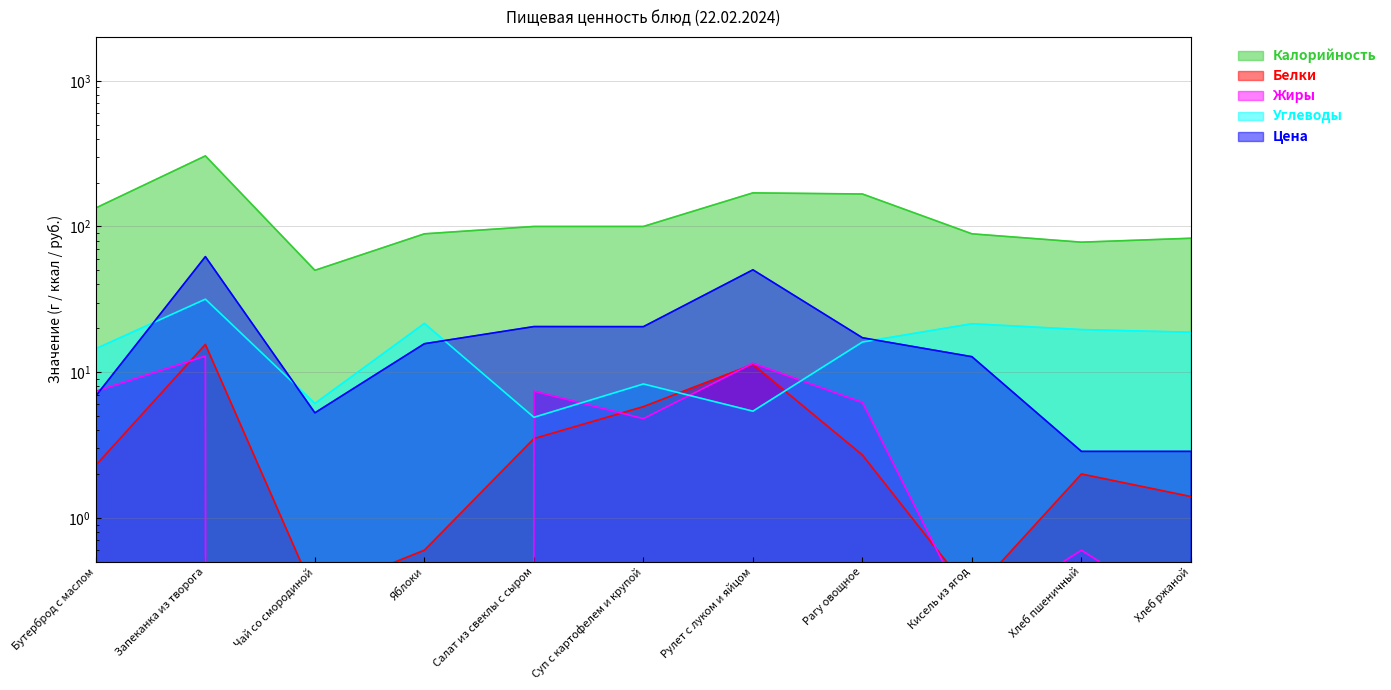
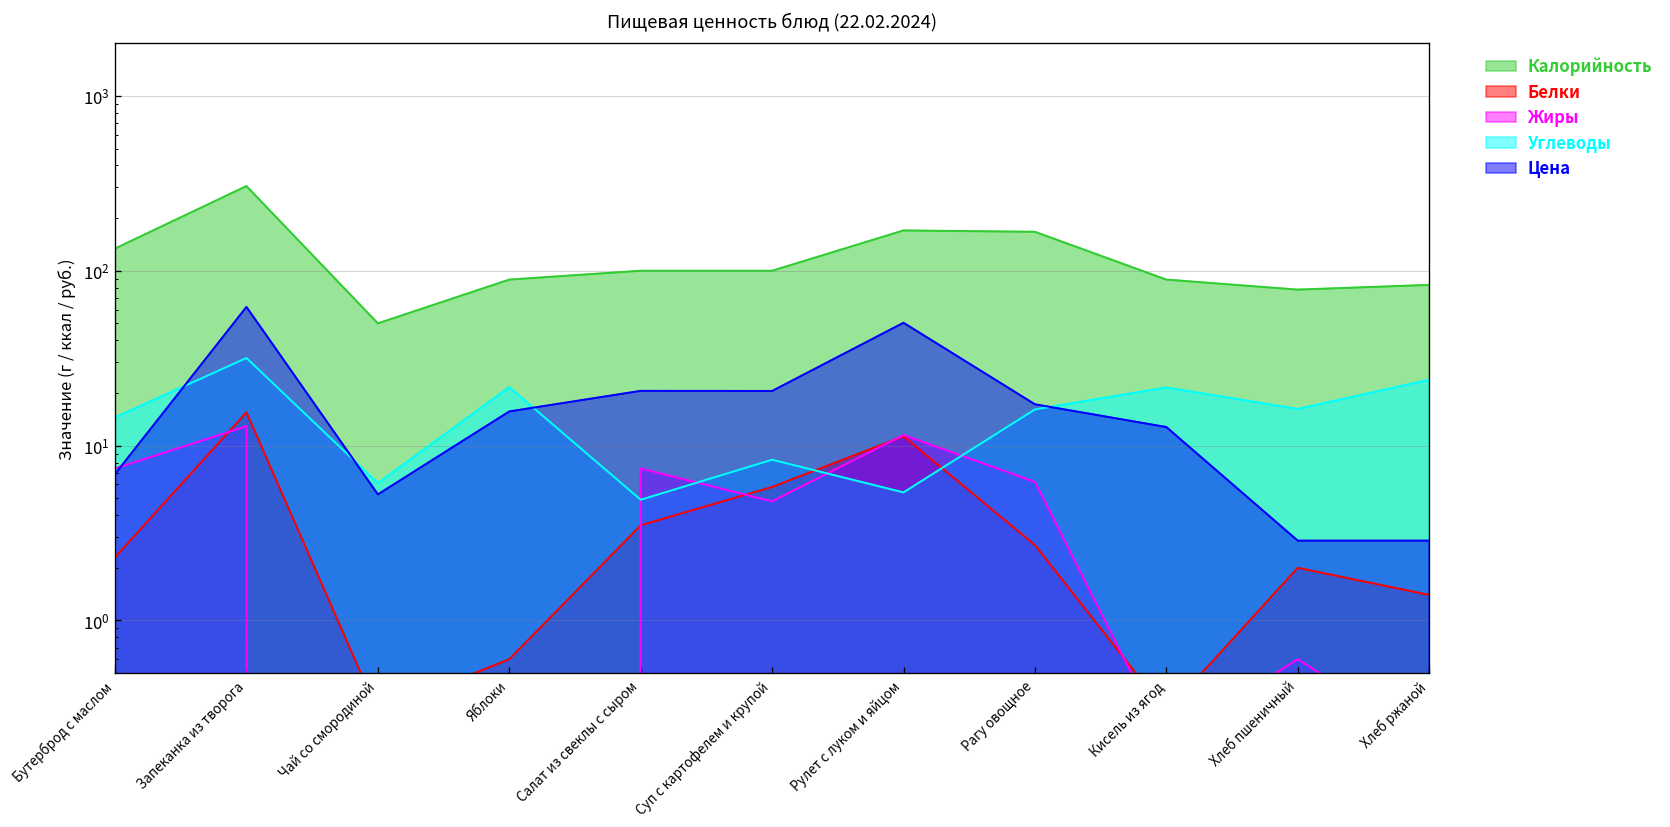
  {
    "Калорийность": {
      "Бутерброд с маслом": 130,
      "Запеканка из творога": 310,
      "Чай со смородиной": 50,
      "Яблоки": 90,
      "Салат из свеклы с сыром": 100,
      "Суп с картофелем и крупой": 100,
      "Рулет с луком и яйцом": 170,
      "Рагу овощное": 170,
      "Кисель из ягод": 90,
      "Хлеб пшеничный": 80,
      "Хлеб ржаной": 80
    },
    "Белки": {
      "Бутерброд с маслом": 2.3,
      "Запеканка из творога": 16,
      "Яблоки": 0.60,
      "Салат из свеклы с сыром": 3.5,
      "Суп с картофелем и крупой": 6,
      "Рагу овощное": 2.7,
      "Хлеб пшеничный": 2,
      "Хлеб ржаной": 1.4
    },
    "Жиры": {
      "Бутерброд с маслом": 7,
      "Запеканка из творога": 13,
      "Салат из свеклы с сыром": 7,
      "Суп с картофелем и крупой": 4.8,
      "Рагу овощное": 6,
      "Хлеб пшеничный": 0.60
    },
    "Углеводы": {
      "Бутерброд с маслом": 15,
      "Запеканка из творога": 32,
      "Чай со смородиной": 6,
      "Яблоки": 22,
      "Салат из свеклы с сыром": 5,
      "Суп с картофелем и крупой": 8,
      "Рулет с луком и яйцом": 5.4,
      "Рагу овощное": 16,
      "Кисель из ягод": 22,
-     "Хлеб пшеничный": 20,
-     "Хлеб ржаной": 19
+     "Хлеб пшеничный": 16,
+     "Хлеб ржаной": 24
    },
    "Цена": {
      "Бутерброд с маслом": 7,
      "Запеканка из творога": 62,
      "Чай со смородиной": 5.3,
      "Яблоки": 16,
      "Салат из свеклы с сыром": 21,
      "Суп с картофелем и крупой": 21,
      "Рулет с луком и яйцом": 50,
      "Рагу овощное": 17,
      "Кисель из ягод": 13,
      "Хлеб пшеничный": 2.9,
      "Хлеб ржаной": 2.9
    }
  }
